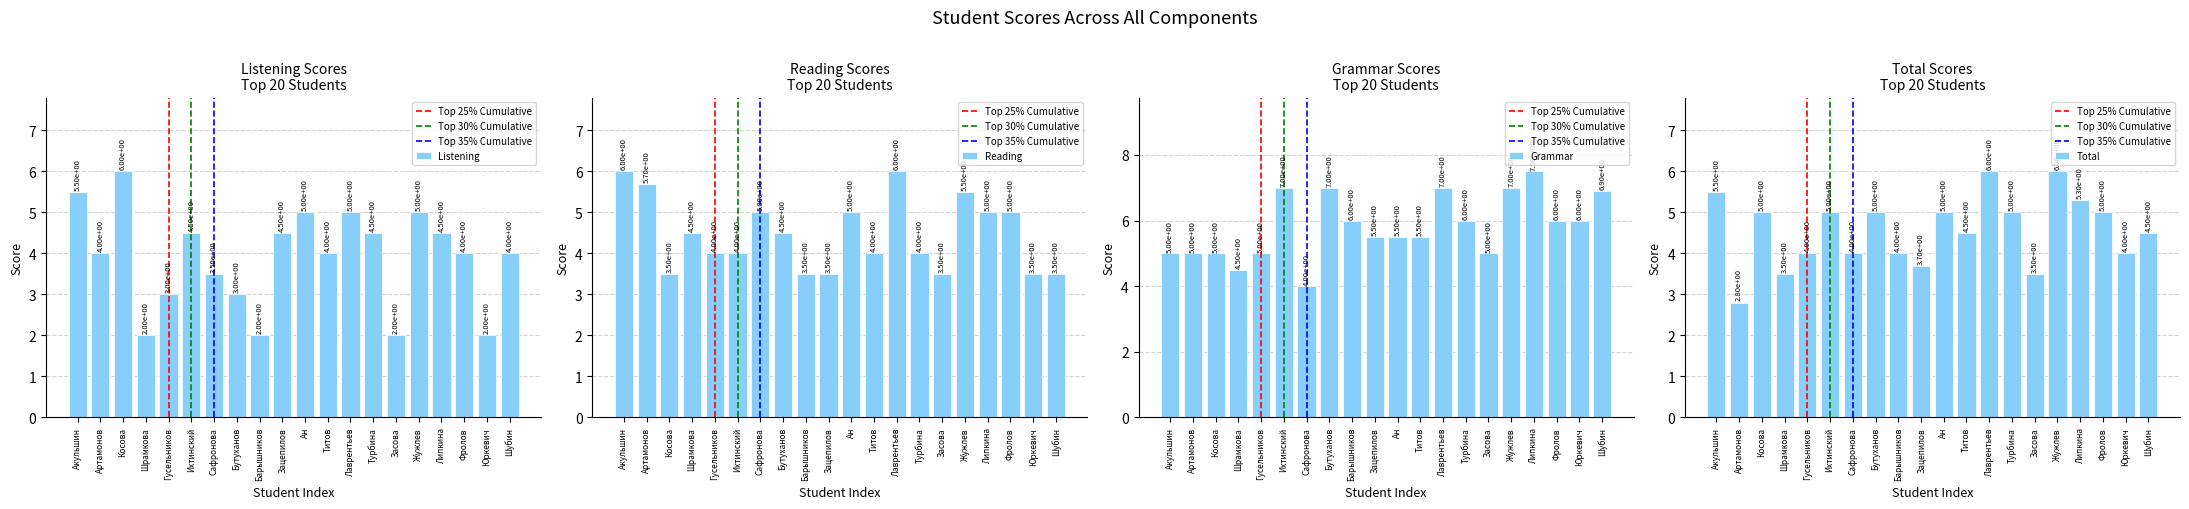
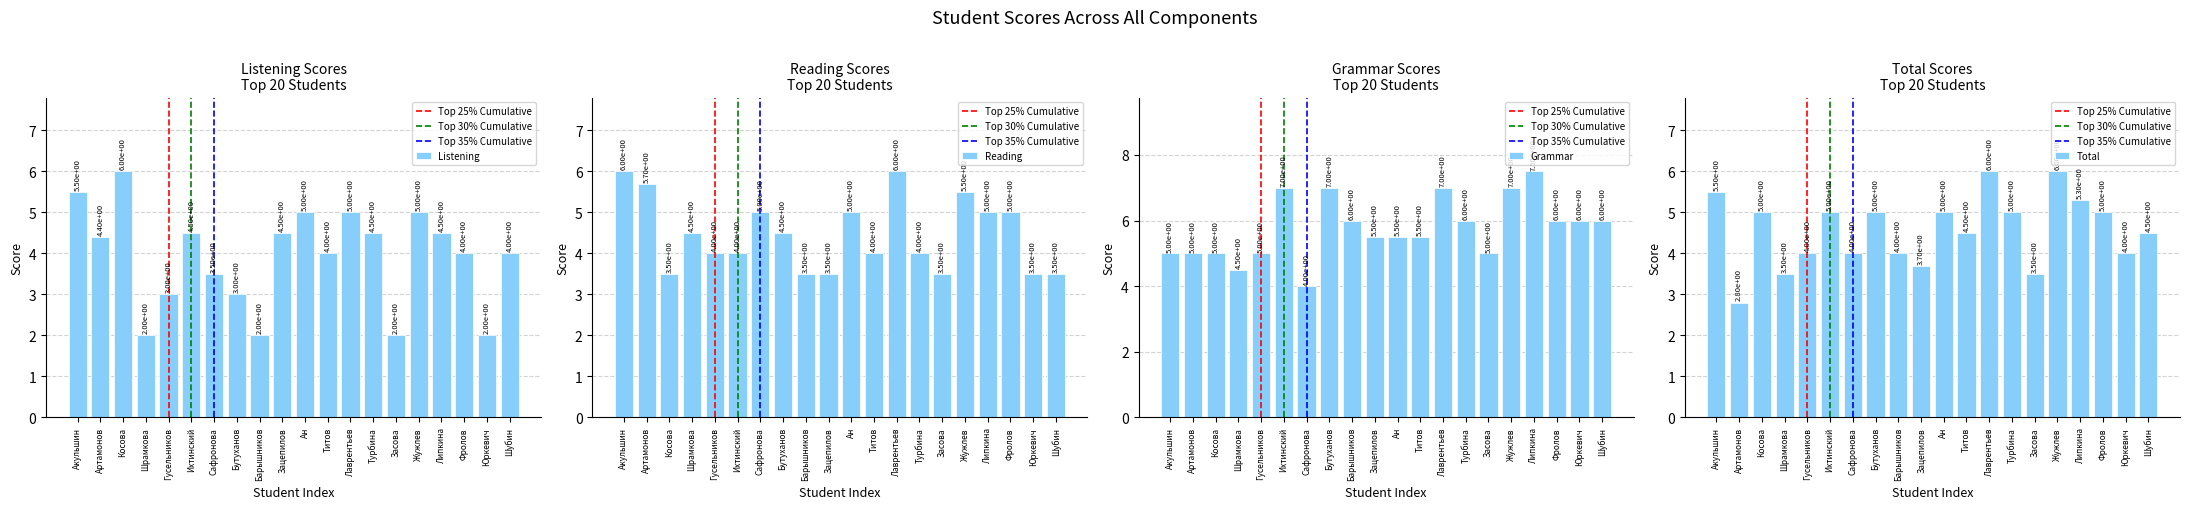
  {
    "Listening Scores Top 20 Students": {
      "Акульшин": "5.50e+00",
-     "Артамонов": "4.00e+00",
+     "Артамонов": "4.40e+00",
      "Косова": "6.00e+00",
      "Шрамкова": "2.00e+00",
      "Гусельников": "3.00e+00",
      "Ихтинский": "4.50e+00",
      "Сафронова": "3.50e+00",
      "Бутуханов": "3.00e+00",
      "Барышников": "2.00e+00",
      "Зацепилов": "4.50e+00",
      "Ан": "5.00e+00",
      "Титов": "4.00e+00",
      "Лаврентьев": "5.00e+00",
      "Турбина": "4.50e+00",
      "Засова": "2.00e+00",
      "Жужлев": "5.00e+00",
      "Липкина": "4.50e+00",
      "Фролов": "4.00e+00",
      "Юркевич": "2.00e+00",
      "Шубин": "4.00e+00"
    },
    "Reading Scores Top 20 Students": {
      "Акульшин": "6.00e+00",
      "Артамонов": "5.70e+00",
      "Косова": "3.50e+00",
      "Шрамкова": "4.50e+00",
      "Гусельников": "4.00e+00",
      "Ихтинский": "4.00e+00",
      "Сафронова": "5.00e+00",
      "Бутуханов": "4.50e+00",
      "Барышников": "3.50e+00",
      "Зацепилов": "3.50e+00",
      "Ан": "5.00e+00",
      "Титов": "4.00e+00",
      "Лаврентьев": "6.00e+00",
      "Турбина": "4.00e+00",
      "Засова": "3.50e+00",
      "Липкина": "5.00e+00",
      "Фролов": "5.00e+00",
      "Юркевич": "3.50e+00",
      "Шубин": "3.50e+00"
    },
    "Grammar Scores Top 20 Students": {
-     "Шубин": "6.9"
+     "Шубин": "6.0"
    },
    "Total Scores Top 20 Students": {
      "Акульшин": "5.50e+00",
      "Артамонов": "2.80e+00",
      "Косова": "5.00e+00",
      "Шрамкова": "3.50e+00",
      "Гусельников": "4.00e+00",
      "Ихтинский": "5.00e+00",
      "Сафронова": "4.00e+00",
      "Бутуханов": "5.00e+00",
      "Барышников": "4.00e+00",
      "Зацепилов": "3.70e+00",
      "Ан": "5.00e+00",
      "Титов": "4.50e+00",
      "Лаврентьев": "6.00e+00",
      "Турбина": "5.00e+00",
      "Засова": "3.50e+00",
      "Липкина": "5.30e+00",
      "Фролов": "5.00e+00",
      "Юркевич": "4.00e+00",
      "Шубин": "4.50e+00"
    }
  }
